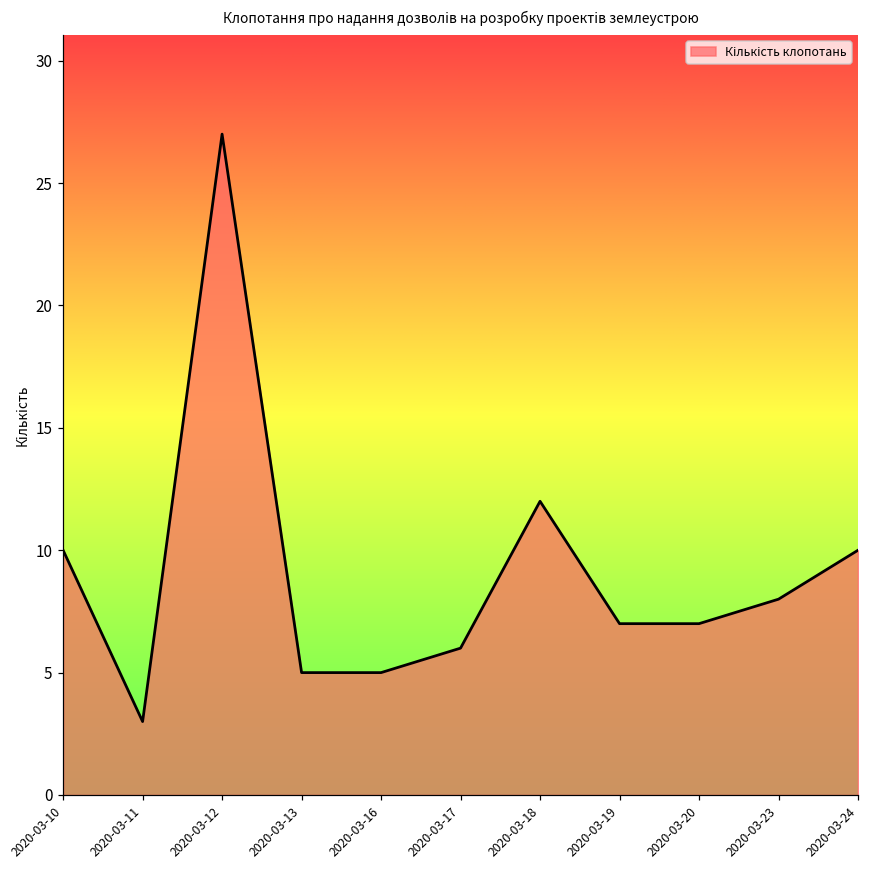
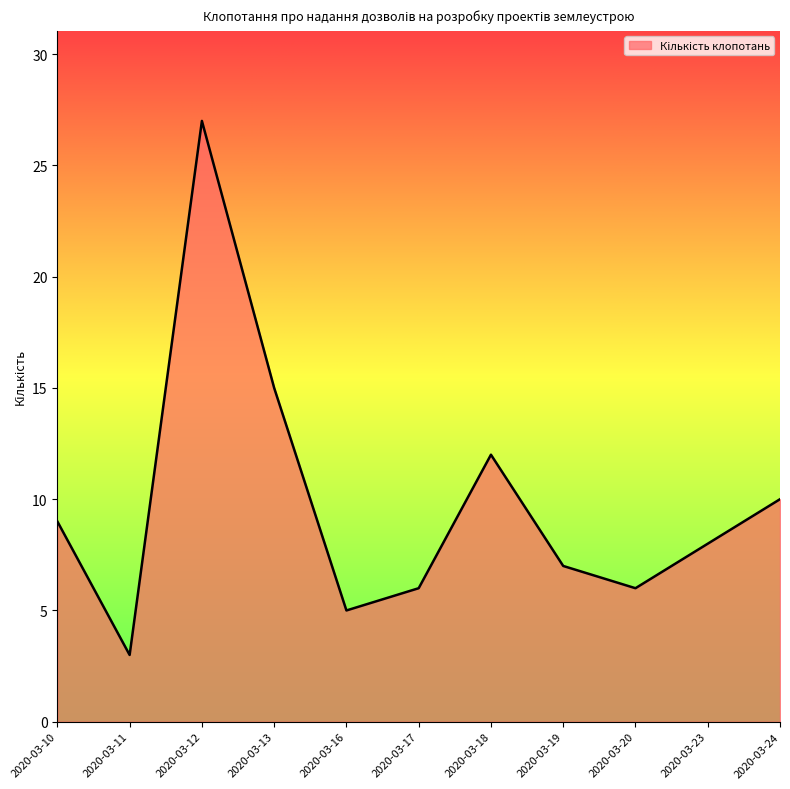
  {
-   "2020-03-10": 10,
+   "2020-03-10": 9,
    "2020-03-11": 3,
    "2020-03-12": 27,
-   "2020-03-13": 5,
+   "2020-03-13": 15,
    "2020-03-16": 5,
    "2020-03-17": 6,
    "2020-03-18": 12,
    "2020-03-19": 7,
-   "2020-03-20": 7,
+   "2020-03-20": 6,
    "2020-03-23": 8,
    "2020-03-24": 10
  }
